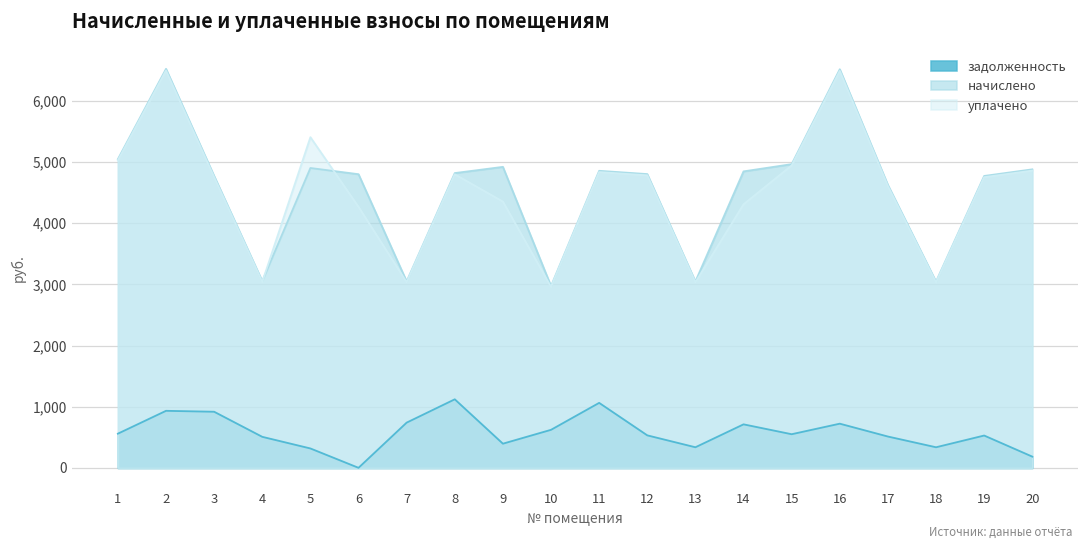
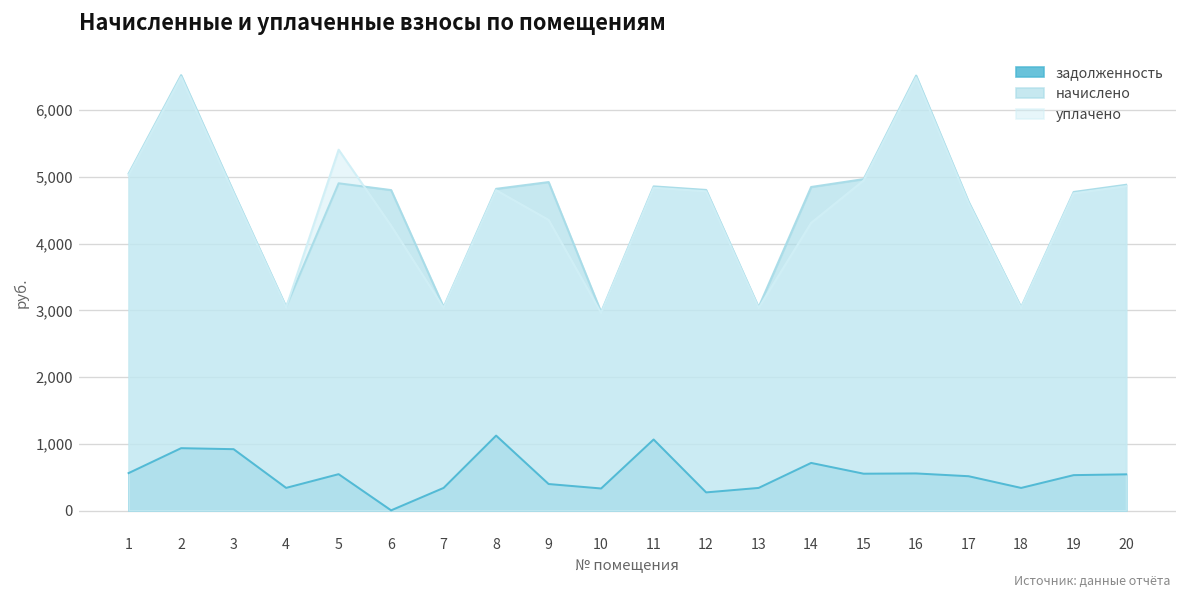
  {
    "задолженность": {
      "1": "600",
      "2": "900",
      "3": "900",
-     "4": "500",
-     "5": "300",
+     "4": "300",
+     "5": "500",
      "6": "0",
-     "7": "700",
+     "7": "300",
      "8": "1,100",
      "9": "400",
-     "10": "600",
+     "10": "300",
      "11": "1,100",
-     "12": "500",
+     "12": "300",
      "13": "300",
      "14": "700",
      "15": "600",
-     "16": "700",
+     "16": "600",
      "17": "500",
      "18": "300",
      "19": "500",
-     "20": "200"
+     "20": "500"
    }
  }
